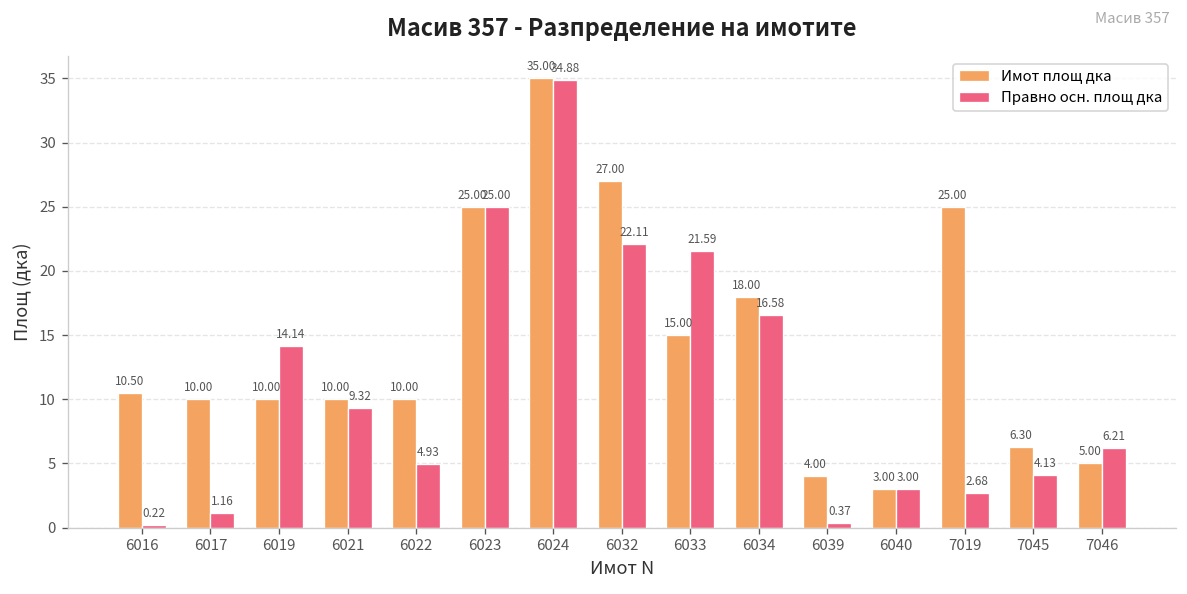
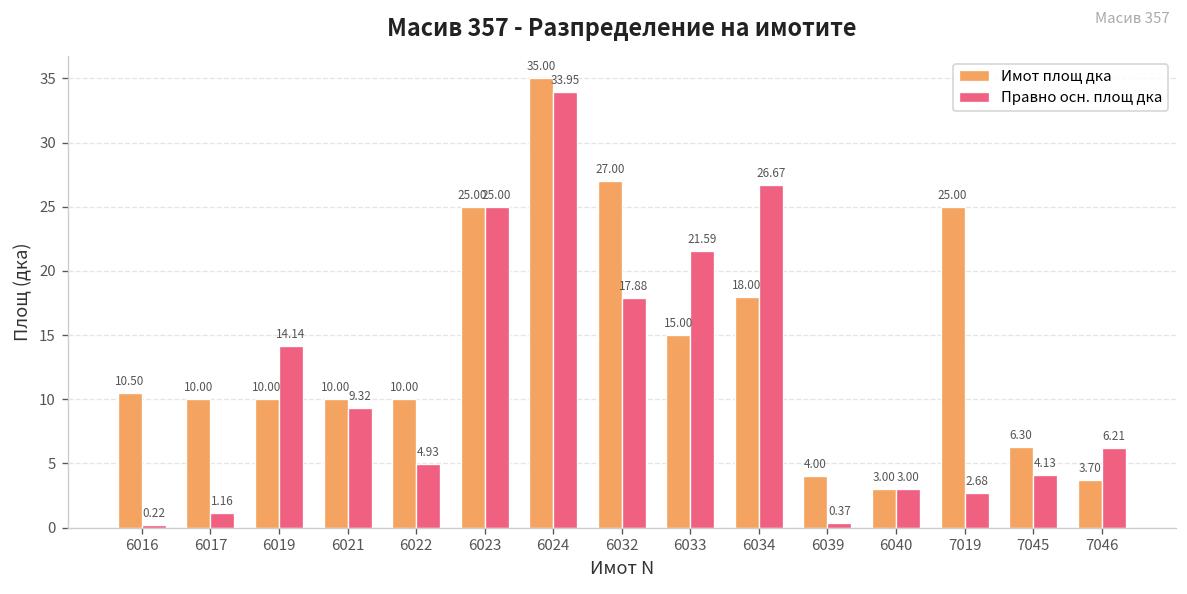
  {
    "Имот площ дка": {
      "6016": 10.50,
      "6017": 10.00,
      "6019": 10.00,
      "6021": 10.00,
      "6022": 10.00,
      "6032": 27.00,
      "6033": 15.00,
      "6034": 18.00,
      "6039": 4.00,
      "6040": 3.00,
      "7019": 25.00,
      "7045": 6.30,
-     "7046": 5.00
+     "7046": 3.70
    },
    "Правно осн. площ дка": {
      "6016": 0.22,
      "6017": 1.16,
      "6019": 14.14,
      "6021": 9.32,
      "6022": 4.93,
-     "6024": 34.88,
-     "6032": 22.11,
+     "6024": 33.95,
+     "6032": 17.88,
      "6033": 21.59,
-     "6034": 16.58,
+     "6034": 26.67,
      "6039": 0.37,
      "6040": 3.00,
      "7019": 2.68,
      "7045": 4.13,
      "7046": 6.21
    }
  }
